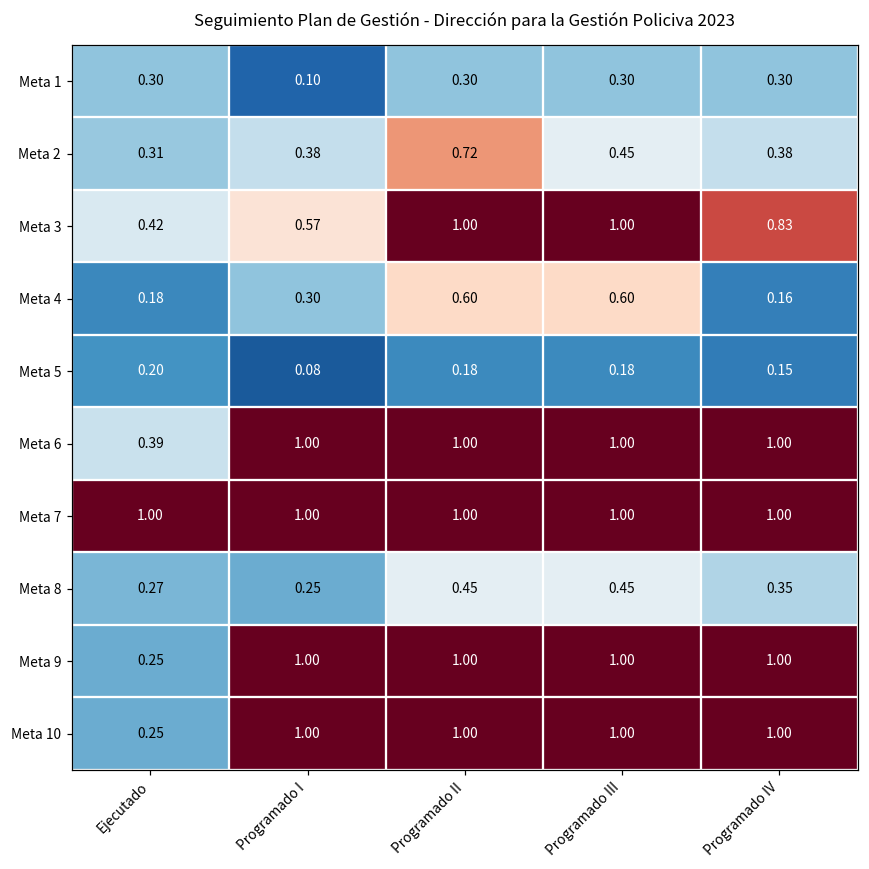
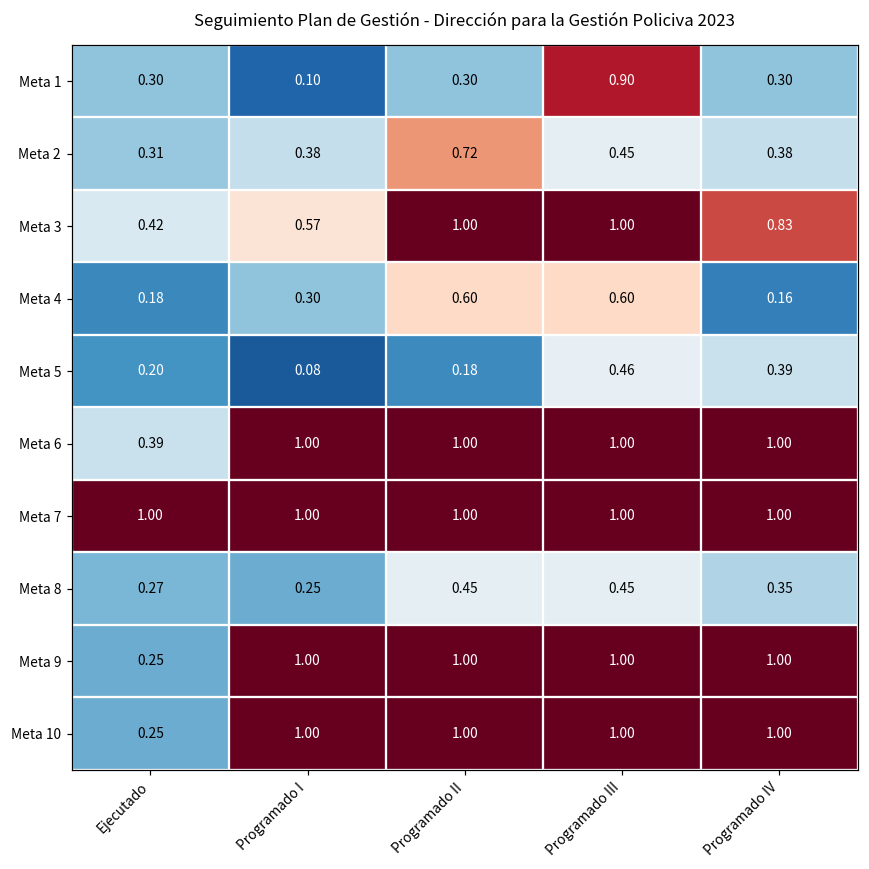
  {
    "Meta 1": {
      "Ejecutado": 0.30,
      "Programado I": 0.10,
      "Programado II": 0.30,
-     "Programado III": 0.30,
+     "Programado III": 0.90,
      "Programado IV": 0.30
    },
    "Meta 2": {
      "Ejecutado": 0.31,
      "Programado I": 0.38,
      "Programado II": 0.72,
      "Programado III": 0.45,
      "Programado IV": 0.38
    },
    "Meta 3": {
      "Ejecutado": 0.42,
      "Programado I": 0.57,
      "Programado II": 1.00,
      "Programado III": 1.00,
      "Programado IV": 0.83
    },
    "Meta 4": {
      "Ejecutado": 0.18,
      "Programado I": 0.30,
      "Programado II": 0.60,
      "Programado III": 0.60,
      "Programado IV": 0.16
    },
    "Meta 5": {
      "Ejecutado": 0.20,
      "Programado I": 0.08,
      "Programado II": 0.18,
-     "Programado III": 0.18,
-     "Programado IV": 0.15
+     "Programado III": 0.46,
+     "Programado IV": 0.39
    },
    "Meta 6": {
      "Ejecutado": 0.39,
      "Programado I": 1.00,
      "Programado II": 1.00,
      "Programado III": 1.00,
      "Programado IV": 1.00
    },
    "Meta 7": {
      "Ejecutado": 1.00,
      "Programado I": 1.00,
      "Programado II": 1.00,
      "Programado III": 1.00,
      "Programado IV": 1.00
    },
    "Meta 8": {
      "Ejecutado": 0.27,
      "Programado I": 0.25,
      "Programado II": 0.45,
      "Programado III": 0.45,
      "Programado IV": 0.35
    },
    "Meta 9": {
      "Ejecutado": 0.25,
      "Programado I": 1.00,
      "Programado II": 1.00,
      "Programado III": 1.00,
      "Programado IV": 1.00
    },
    "Meta 10": {
      "Ejecutado": 0.25,
      "Programado I": 1.00,
      "Programado II": 1.00,
      "Programado III": 1.00,
      "Programado IV": 1.00
    }
  }
